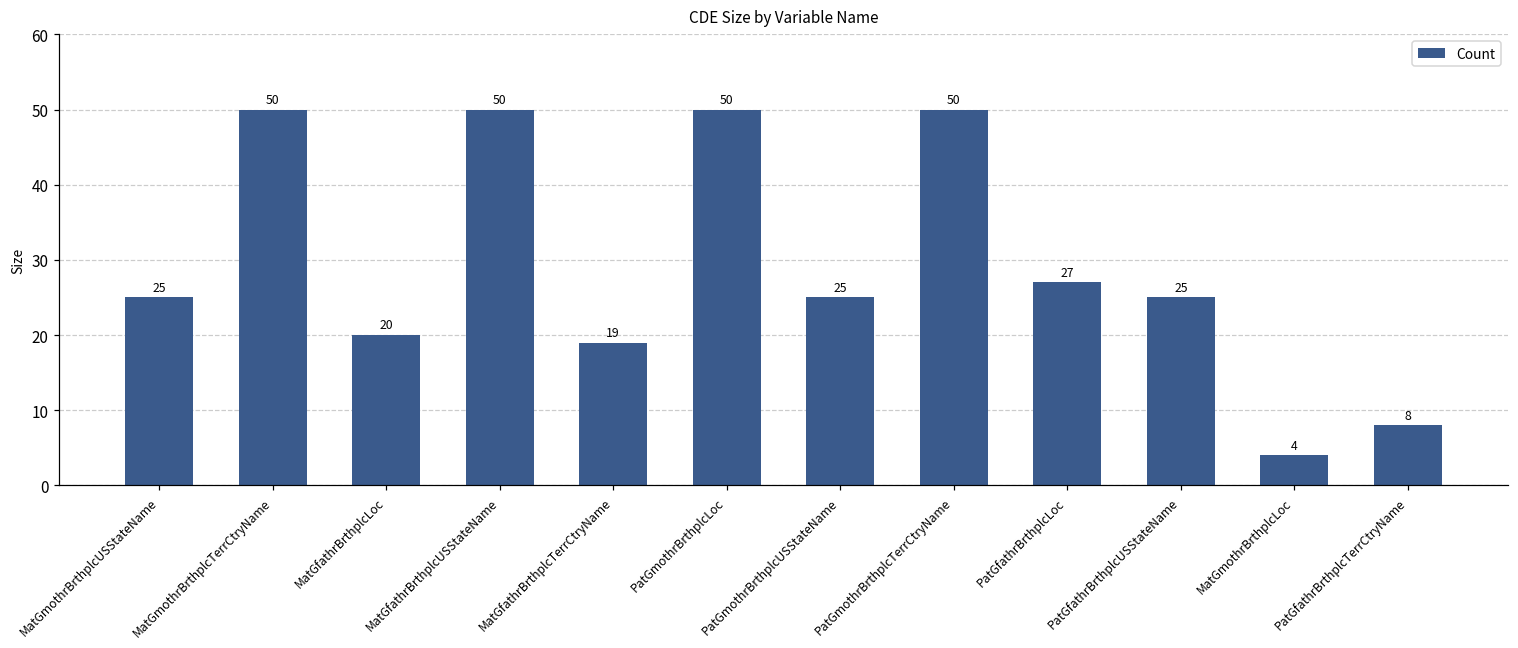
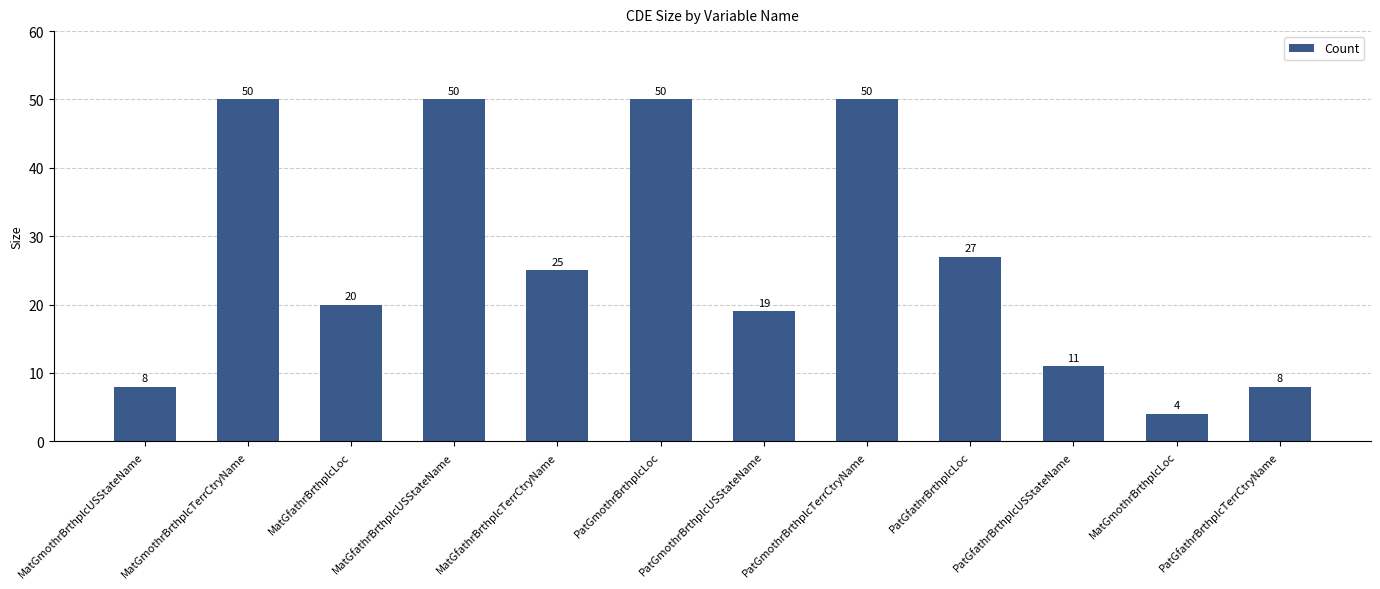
  {
-   "MatGmothrBrthplcUSStateName": 25,
+   "MatGmothrBrthplcUSStateName": 8,
    "MatGmothrBrthplcTerrCtryName": 50,
    "MatGfathrBrthplcLoc": 20,
    "MatGfathrBrthplcUSStateName": 50,
-   "MatGfathrBrthplcTerrCtryName": 19,
+   "MatGfathrBrthplcTerrCtryName": 25,
    "PatGmothrBrthplcLoc": 50,
-   "PatGmothrBrthplcUSStateName": 25,
+   "PatGmothrBrthplcUSStateName": 19,
    "PatGmothrBrthplcTerrCtryName": 50,
    "PatGfathrBrthplcLoc": 27,
-   "PatGfathrBrthplcUSStateName": 25,
+   "PatGfathrBrthplcUSStateName": 11,
    "MatGmothrBrthplcLoc": 4,
    "PatGfathrBrthplcTerrCtryName": 8
  }
